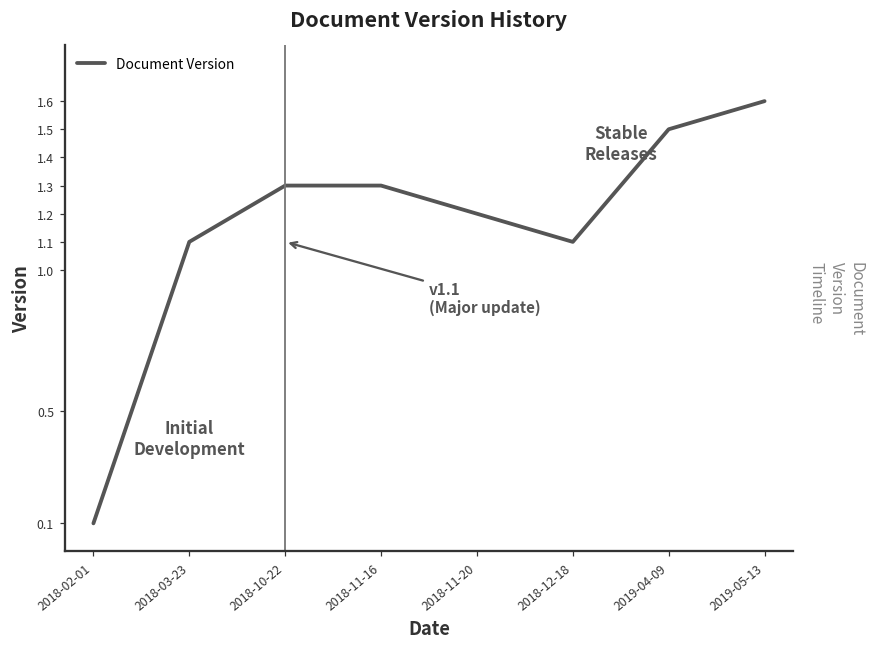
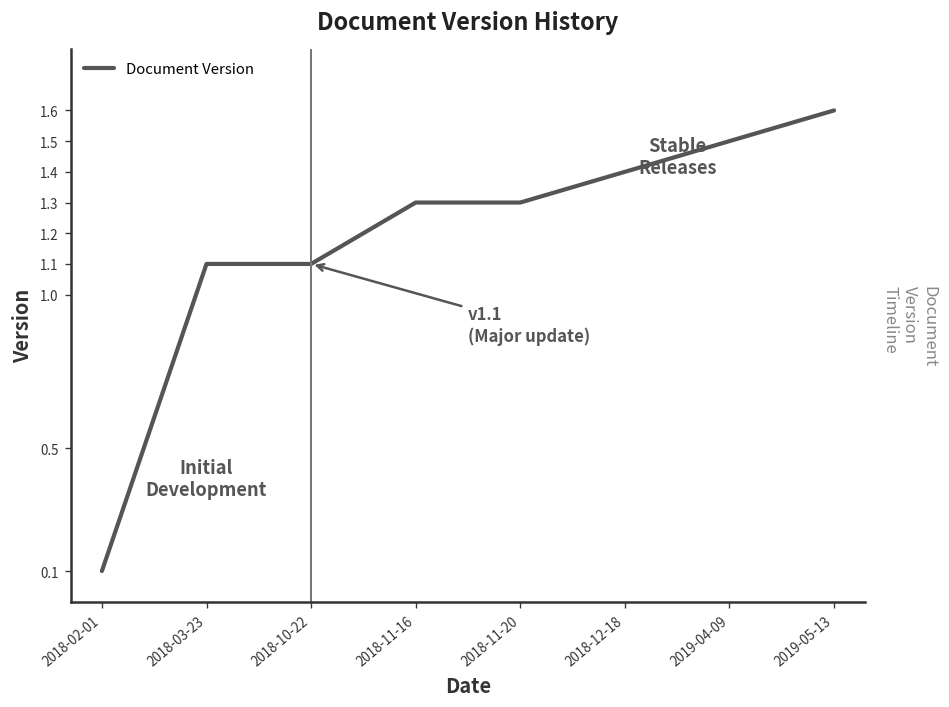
  {
    "2018-02-01": 0.1,
    "2018-03-23": 1.1,
-   "2018-10-22": 1.3,
+   "2018-10-22": 1.1,
    "2018-11-16": 1.3,
-   "2018-11-20": 1.2,
-   "2018-12-18": 1.1,
+   "2018-11-20": 1.3,
+   "2018-12-18": 1.4,
    "2019-04-09": 1.5,
    "2019-05-13": 1.6
  }
